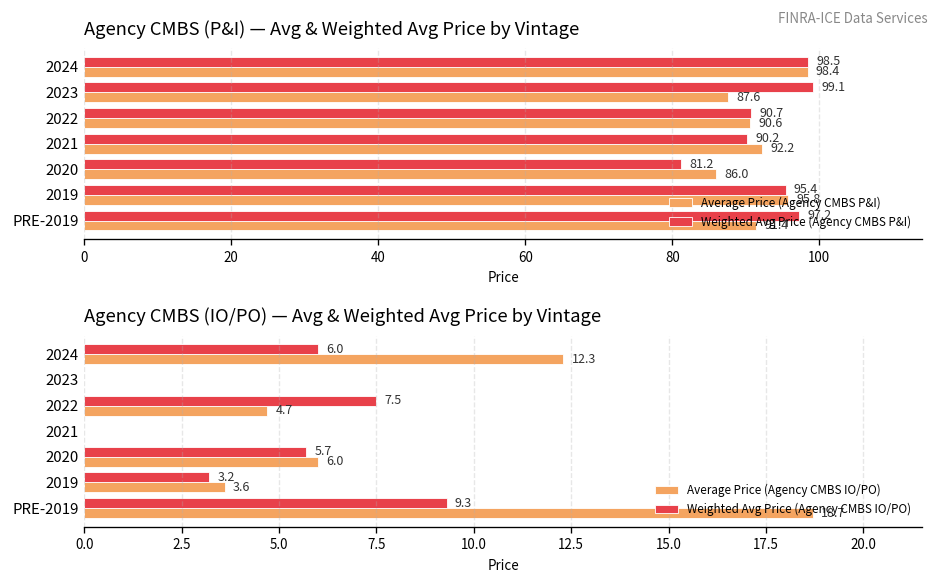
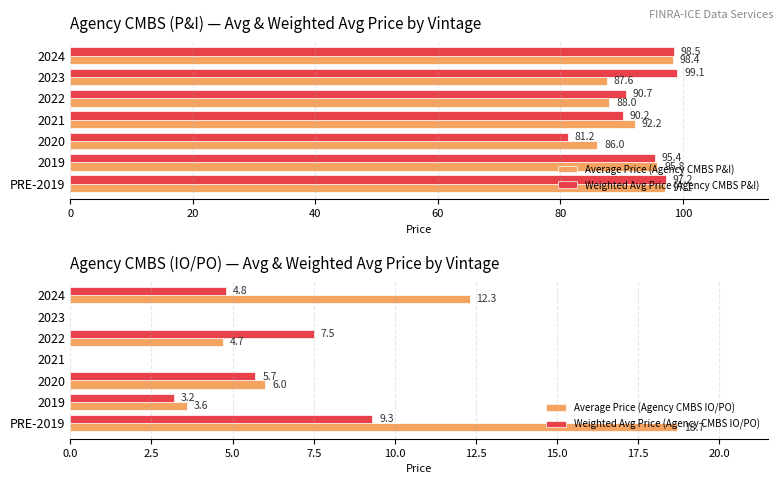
  {
    "Agency CMBS (P&I) — Avg & Weighted Avg Price by Vintage": {
      "Average Price (Agency CMBS P&I)": {
        "2023": 87.6,
-       "2022": 90.6,
+       "2022": 88.0,
        "2021": 92.2,
        "2020": 86.0,
-       "PRE-2019": 91.4
+       "PRE-2019": 97.1
      },
      "Weighted Avg Price (Agency CMBS P&I)": {
        "2023": 99.1,
        "2021": 90.2,
        "2020": 81.2,
        "PRE-2019": 97.2
      }
    },
    "Agency CMBS (IO/PO) — Avg & Weighted Avg Price by Vintage": {
      "Average Price (Agency CMBS IO/PO)": {
        "2024": 12.3,
        "2022": 4.7,
        "2020": 6.0,
        "2019": 3.6,
        "PRE-2019": 18.7
      },
      "Weighted Avg Price (Agency CMBS IO/PO)": {
-       "2024": 6.0,
+       "2024": 4.8,
        "2022": 7.5,
        "2020": 5.7,
        "2019": 3.2,
        "PRE-2019": 9.3
      }
    }
  }
